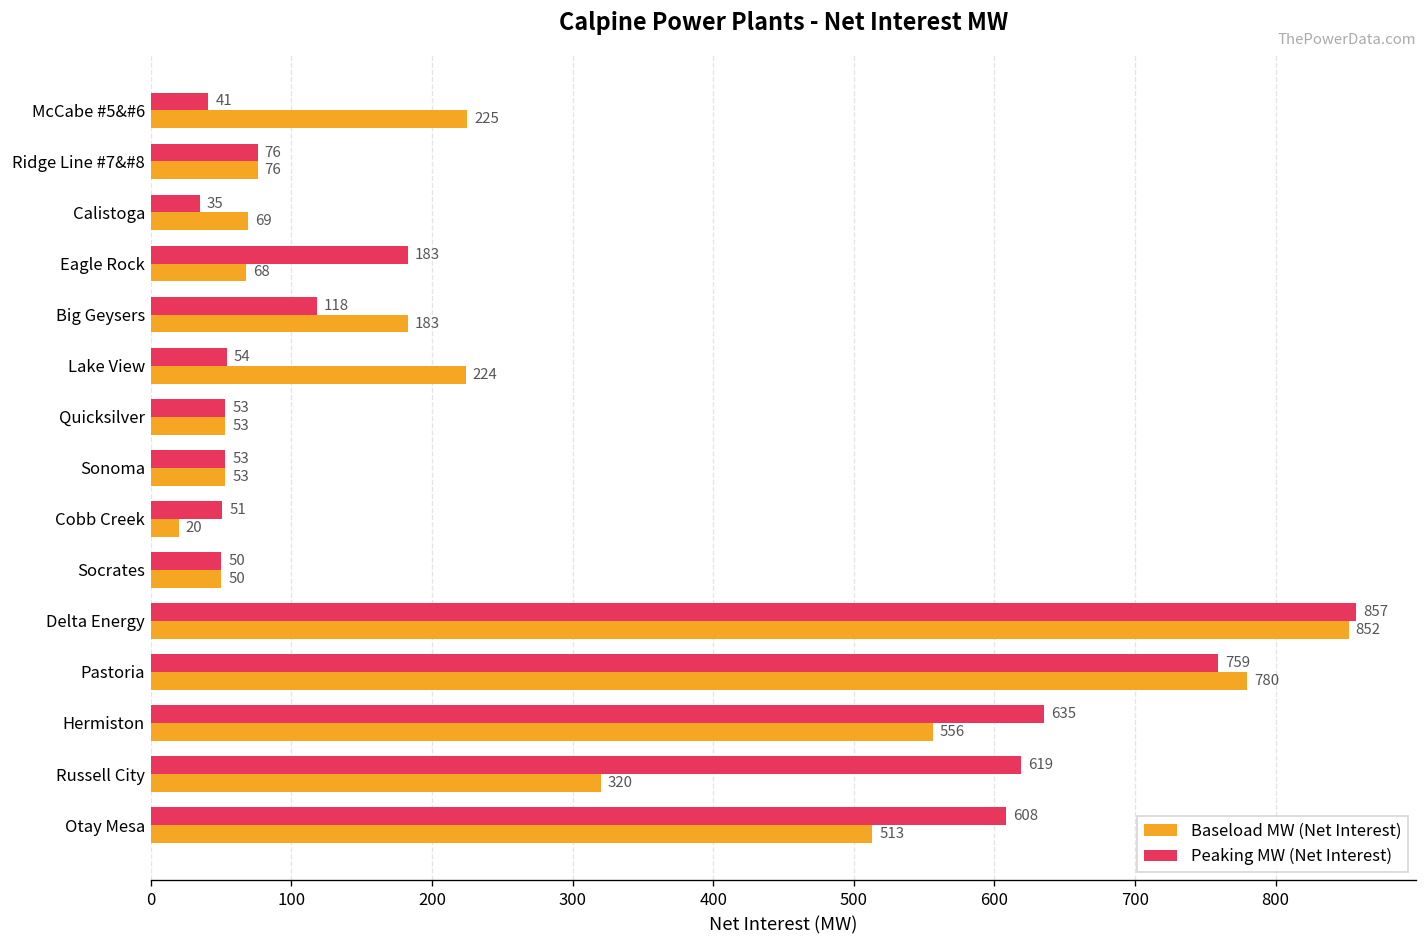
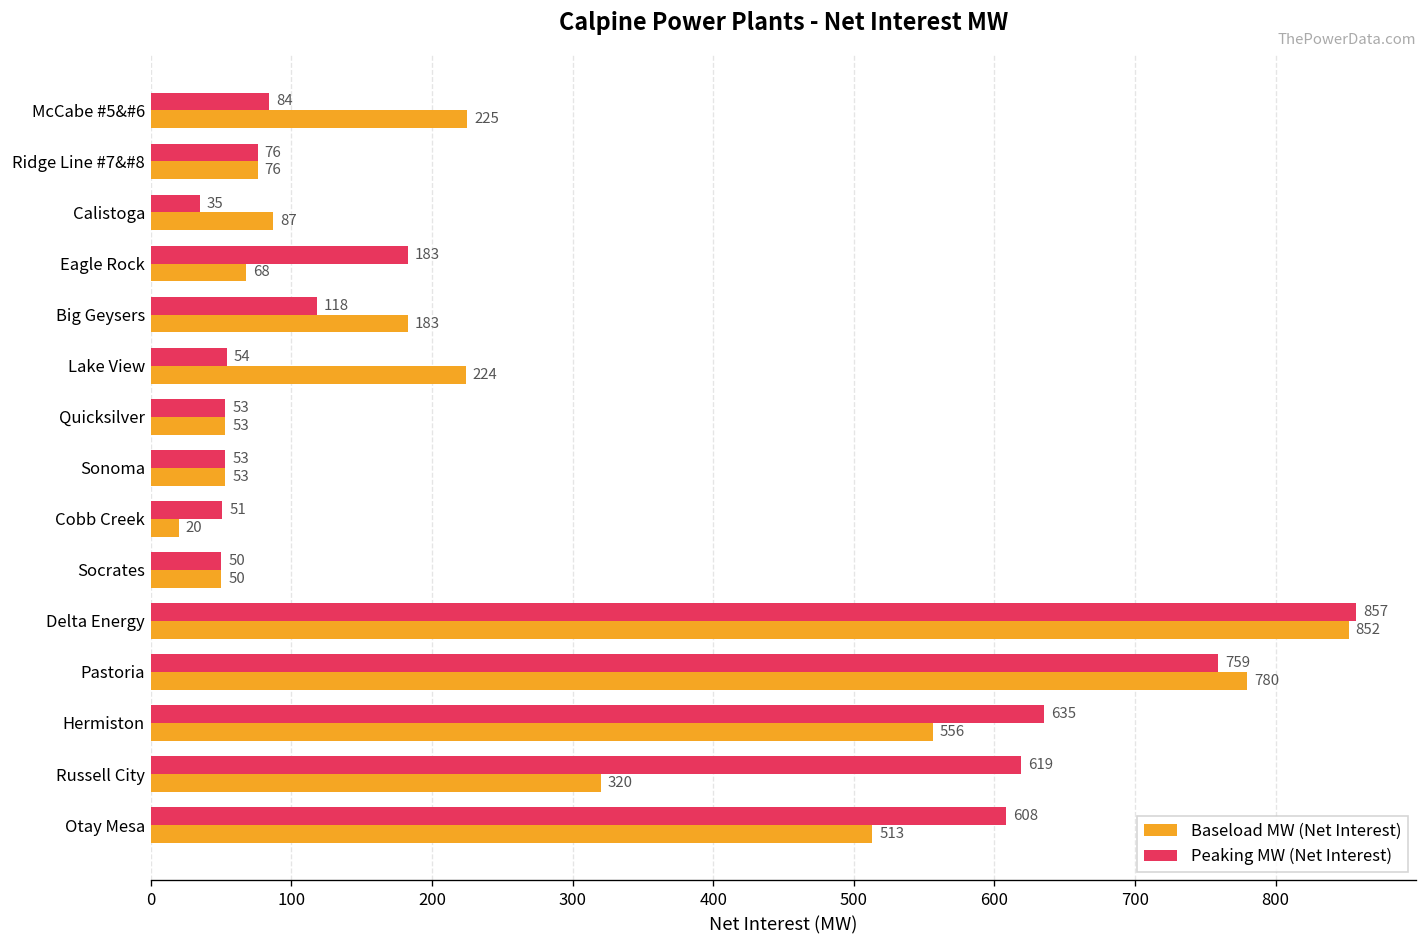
  {
    "Baseload MW (Net Interest)": {
      "McCabe #5&#6": 225,
      "Ridge Line #7&#8": 76,
-     "Calistoga": 69,
+     "Calistoga": 87,
      "Eagle Rock": 68,
      "Big Geysers": 183,
      "Lake View": 224,
      "Quicksilver": 53,
      "Sonoma": 53,
      "Cobb Creek": 20,
      "Socrates": 50,
      "Delta Energy": 852,
      "Pastoria": 780,
      "Hermiston": 556,
      "Russell City": 320,
      "Otay Mesa": 513
    },
    "Peaking MW (Net Interest)": {
-     "McCabe #5&#6": 41,
+     "McCabe #5&#6": 84,
      "Ridge Line #7&#8": 76,
      "Calistoga": 35,
      "Eagle Rock": 183,
      "Big Geysers": 118,
      "Lake View": 54,
      "Quicksilver": 53,
      "Sonoma": 53,
      "Cobb Creek": 51,
      "Socrates": 50,
      "Delta Energy": 857,
      "Pastoria": 759,
      "Hermiston": 635,
      "Russell City": 619,
      "Otay Mesa": 608
    }
  }
